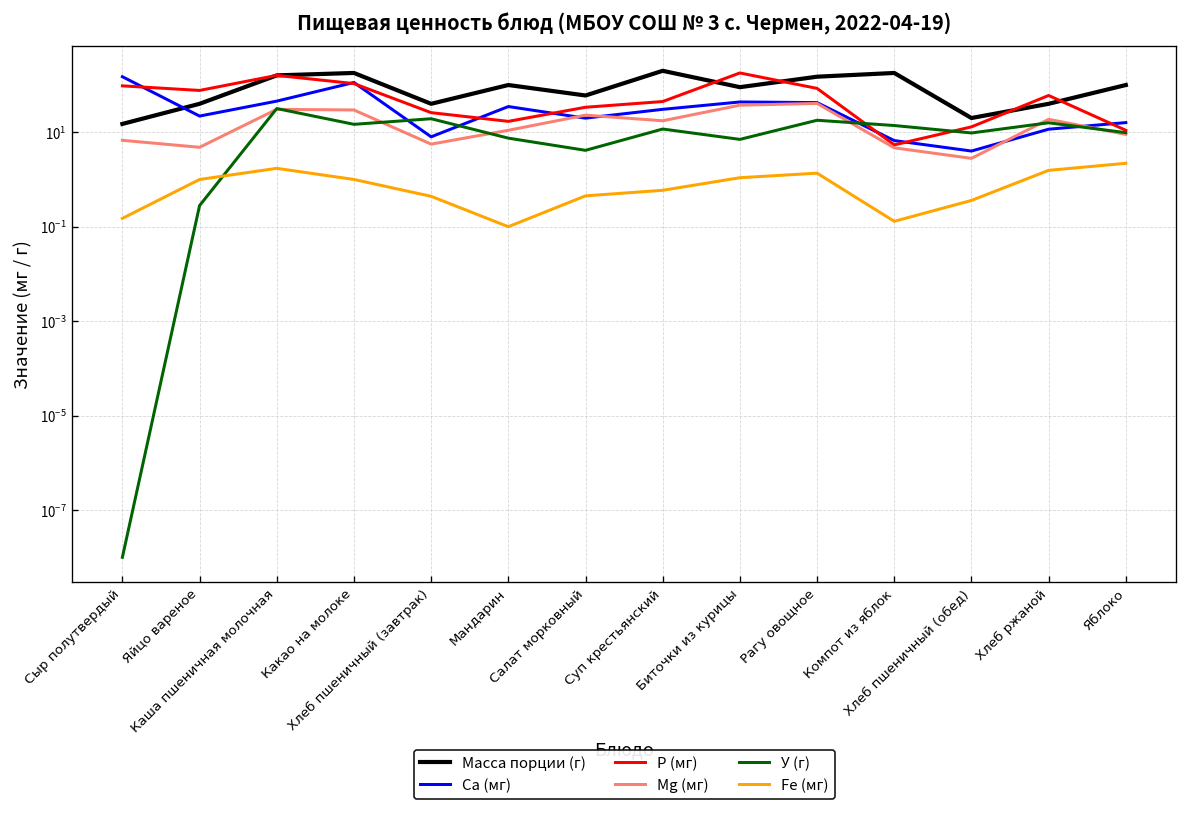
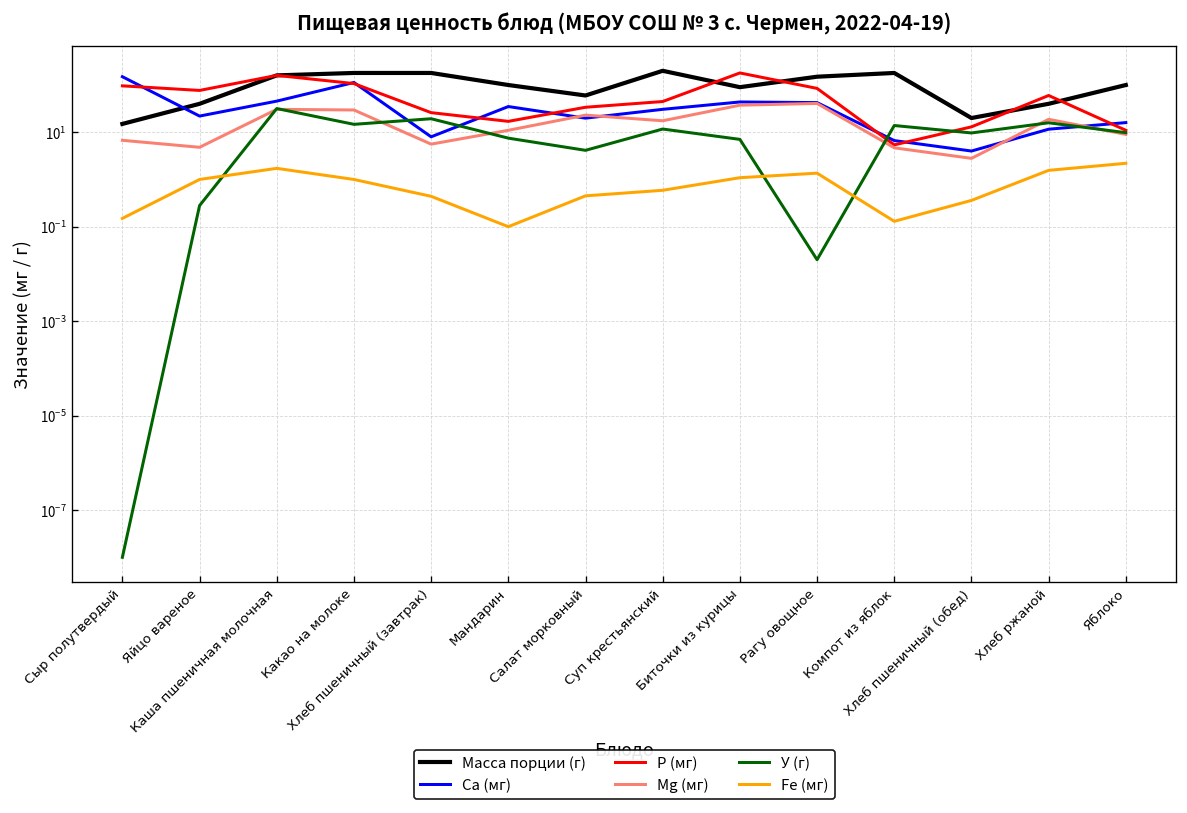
  {
    "Масса порции (г)": {
      "Сыр полутвердый": 15,
      "Яйцо вареное": 40,
      "Какао на молоке": 200,
-     "Хлеб пшеничный (завтрак)": 40,
+     "Хлеб пшеничный (завтрак)": 200,
      "Мандарин": 100,
      "Салат морковный": 60,
      "Суп крестьянский": 200,
      "Биточки из курицы": 90,
      "Рагу овощное": 150,
      "Компот из яблок": 200,
      "Хлеб пшеничный (обед)": 20,
      "Хлеб ржаной": 40,
      "Яблоко": 100
    },
    "Ca (мг)": {
      "Сыр полутвердый": 150,
      "Яйцо вареное": 20,
      "Каша пшеничная молочная": 50,
      "Хлеб пшеничный (завтрак)": 8,
      "Мандарин": 40,
      "Суп крестьянский": 30,
      "Биточки из курицы": 40,
      "Компот из яблок": 7,
      "Хлеб пшеничный (обед)": 4,
      "Хлеб ржаной": 12,
      "Яблоко": 16
    },
    "P (мг)": {
      "Сыр полутвердый": 100,
      "Яйцо вареное": 80,
      "Хлеб пшеничный (завтрак)": 30,
      "Мандарин": 17,
      "Салат морковный": 30,
      "Суп крестьянский": 40,
      "Биточки из курицы": 200,
      "Рагу овощное": 80,
      "Хлеб пшеничный (обед)": 13,
      "Хлеб ржаной": 60
    },
    "Mg (мг)": {
      "Сыр полутвердый": 7,
      "Яйцо вареное": 5,
      "Какао на молоке": 30,
      "Хлеб пшеничный (завтрак)": 6,
      "Мандарин": 11,
      "Суп крестьянский": 20,
      "Биточки из курицы": 40,
      "Хлеб пшеничный (обед)": 3,
      "Хлеб ржаной": 20
    },
    "У (г)": {
      "Сыр полутвердый": 0.000000010,
      "Яйцо вареное": 0.3,
      "Какао на молоке": 15,
      "Хлеб пшеничный (завтрак)": 20,
      "Мандарин": 8,
      "Салат морковный": 4,
      "Суп крестьянский": 12,
      "Биточки из курицы": 7,
-     "Рагу овощное": 20,
+     "Рагу овощное": 0.02,
      "Компот из яблок": 14,
      "Хлеб пшеничный (обед)": 10,
      "Хлеб ржаной": 16
    },
    "Fe (мг)": {
      "Сыр полутвердый": 0.15,
      "Яйцо вареное": 1.0,
      "Каша пшеничная молочная": 2,
      "Какао на молоке": 1.0,
      "Хлеб пшеничный (завтрак)": 0.4,
      "Мандарин": 0.10,
      "Салат морковный": 0.5,
      "Суп крестьянский": 0.6,
      "Биточки из курицы": 1.1,
      "Рагу овощное": 1.4,
      "Компот из яблок": 0.13,
      "Хлеб пшеничный (обед)": 0.4,
      "Хлеб ржаной": 1.6,
      "Яблоко": 2
    }
  }
